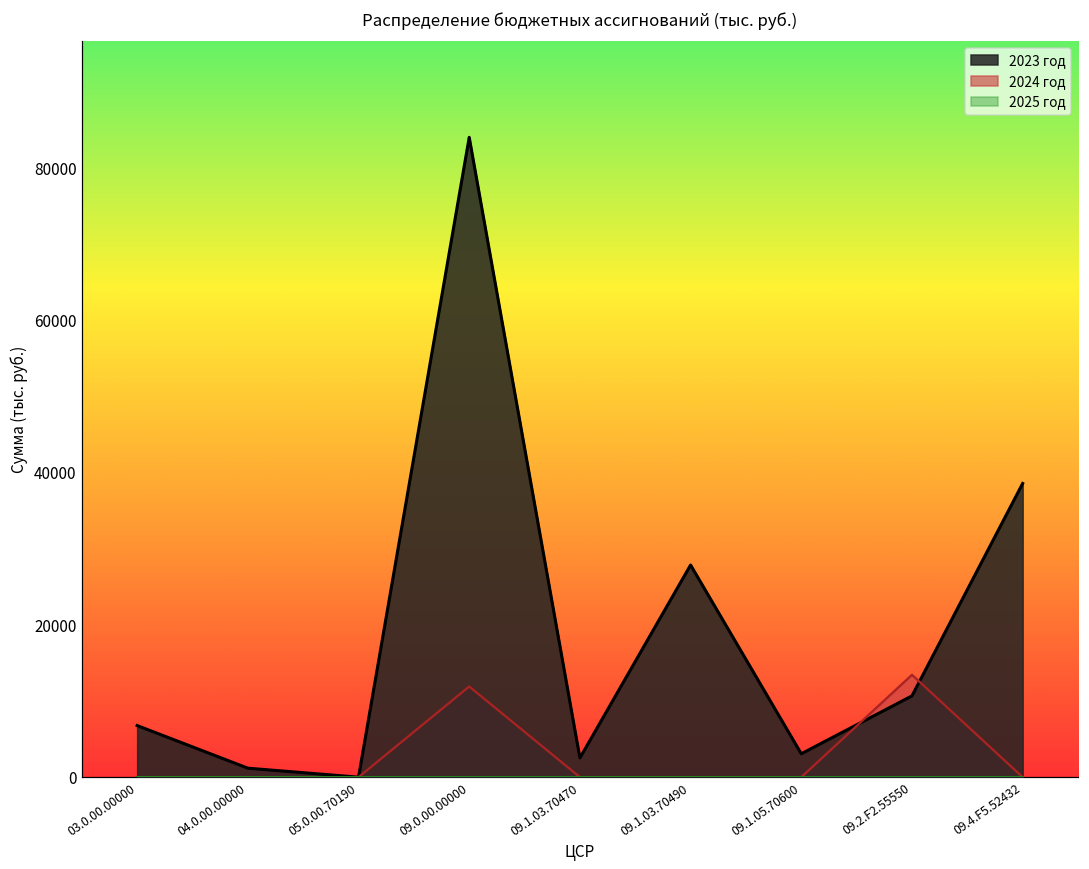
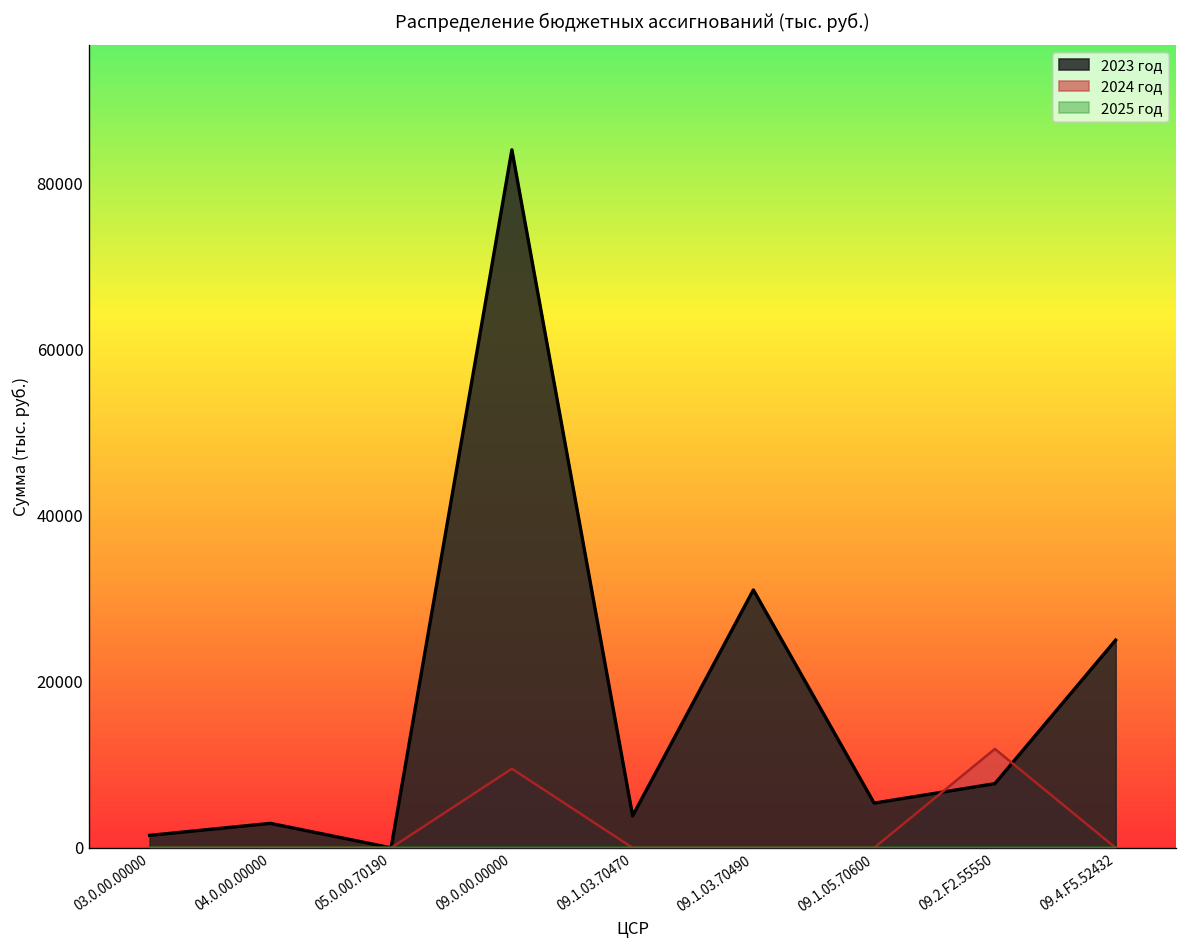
  {
    "2023 год": {
-     "03.0.00.00000": 7000,
-     "04.0.00.00000": 1000,
+     "03.0.00.00000": 2000,
+     "04.0.00.00000": 3000,
      "09.0.00.00000": 84000,
-     "09.1.03.70470": 3000,
-     "09.1.03.70490": 28000,
-     "09.1.05.70600": 3000,
-     "09.2.F2.55550": 11000,
-     "09.4.F5.52432": 39000
+     "09.1.03.70470": 4000,
+     "09.1.03.70490": 31000,
+     "09.1.05.70600": 5000,
+     "09.2.F2.55550": 8000,
+     "09.4.F5.52432": 25000
    },
    "2024 год": {
-     "09.0.00.00000": 12000,
-     "09.2.F2.55550": 13000
+     "09.0.00.00000": 10000,
+     "09.2.F2.55550": 12000
    },
    "2025 год": {
      "09.0.00.00000": 0,
      "09.2.F2.55550": 0
    }
  }
